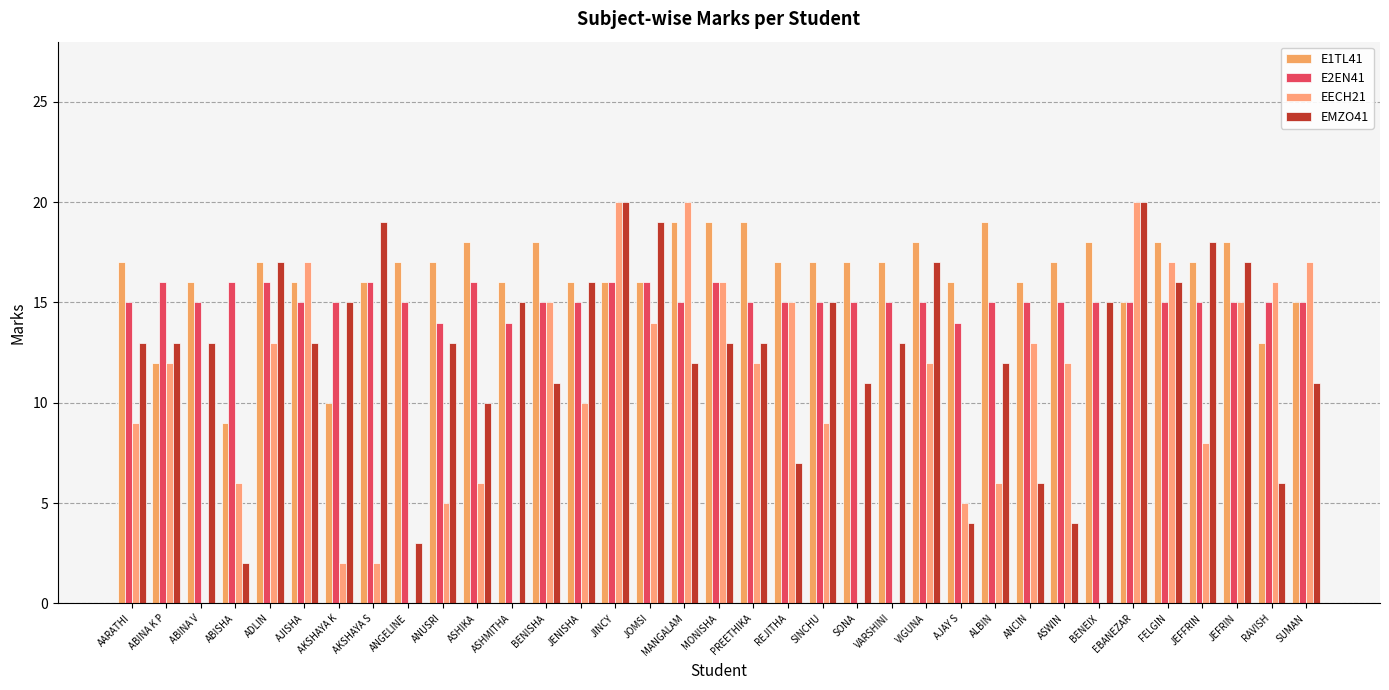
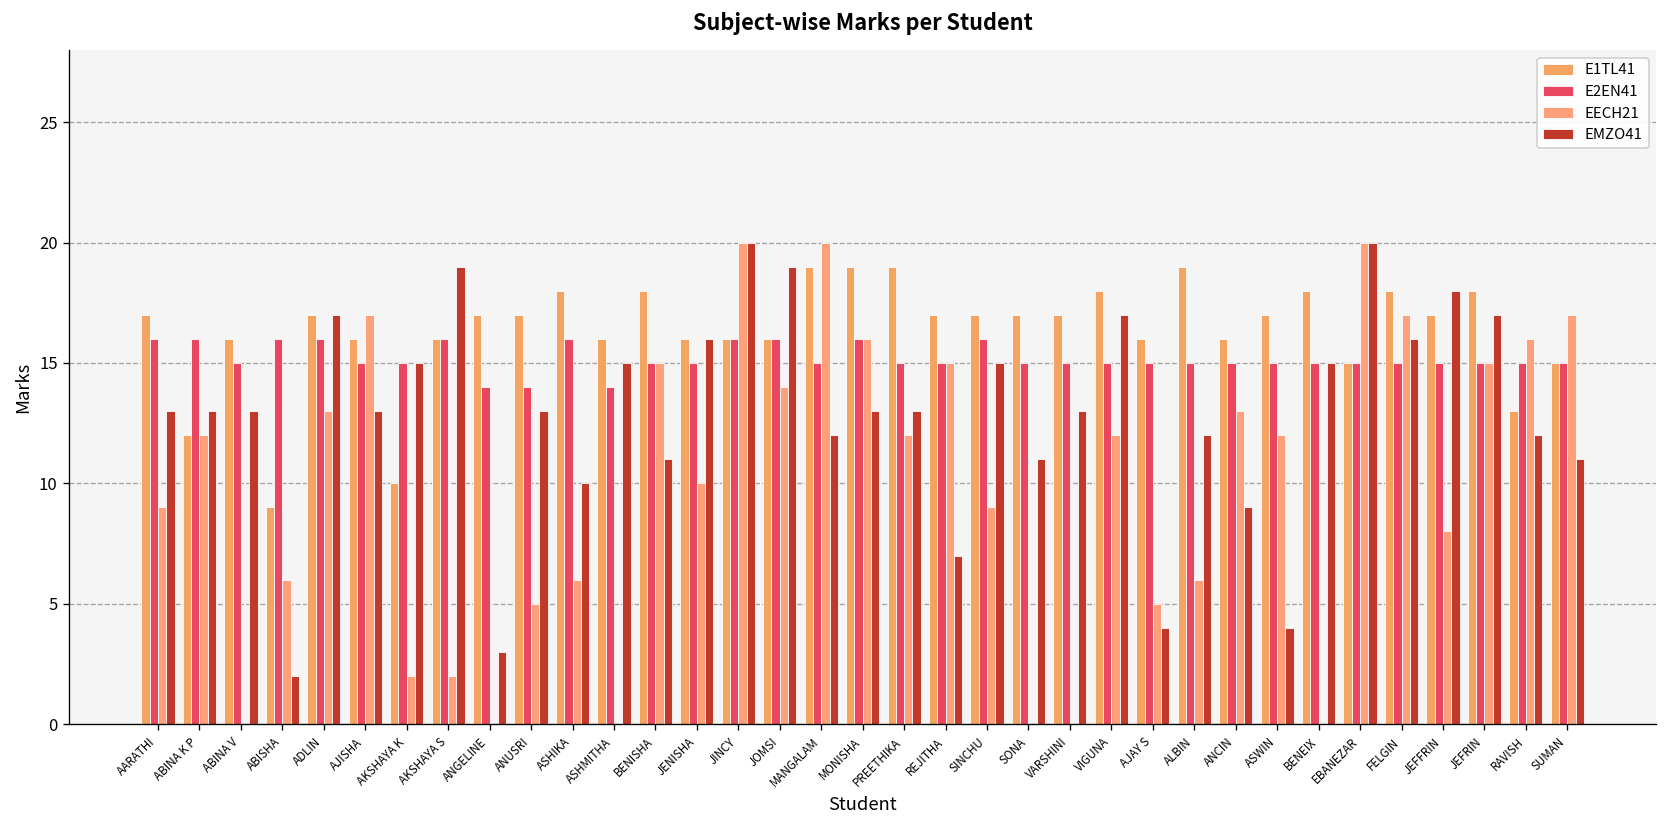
  {
    "E2EN41": {
-     "AARATHI": 15,
+     "AARATHI": 16,
      "ABINA K P": 16,
      "ABINA V": 15,
      "ABISHA": 16,
      "ADLIN": 16,
      "AJISHA": 15,
      "AKSHAYA K": 15,
      "AKSHAYA S": 16,
-     "ANGELINE": 15,
+     "ANGELINE": 14,
      "ANUSRI": 14,
      "ASHIKA": 16,
      "ASHMITHA": 14,
      "BENISHA": 15,
      "JENISHA": 15,
      "JINCY": 16,
      "JOMSI": 16,
      "MANGALAM": 15,
      "MONISHA": 16,
      "PREETHIKA": 15,
      "REJITHA": 15,
-     "SINCHU": 15,
+     "SINCHU": 16,
      "SONA": 15,
      "VARSHINI": 15,
      "VIGUNA": 15,
-     "AJAY S": 14,
+     "AJAY S": 15,
      "ALBIN": 15,
      "ANCIN": 15,
      "ASWIN": 15,
      "BENEIX": 15,
      "EBANEZAR": 15,
      "FELGIN": 15,
      "JEFFRIN": 15,
      "JEFRIN": 15,
      "RAVISH": 15,
      "SUMAN": 15
    },
    "EMZO41": {
      "AARATHI": 13,
      "ABINA K P": 13,
      "ABINA V": 13,
      "ABISHA": 2,
      "ADLIN": 17,
      "AJISHA": 13,
      "AKSHAYA K": 15,
      "AKSHAYA S": 19,
      "ANGELINE": 3,
      "ANUSRI": 13,
      "ASHIKA": 10,
      "ASHMITHA": 15,
      "BENISHA": 11,
      "JENISHA": 16,
      "JINCY": 20,
      "JOMSI": 19,
      "MANGALAM": 12,
      "MONISHA": 13,
      "PREETHIKA": 13,
      "REJITHA": 7,
      "SINCHU": 15,
      "SONA": 11,
      "VARSHINI": 13,
      "VIGUNA": 17,
      "AJAY S": 4,
      "ALBIN": 12,
-     "ANCIN": 6,
+     "ANCIN": 9,
      "ASWIN": 4,
      "BENEIX": 15,
      "EBANEZAR": 20,
      "FELGIN": 16,
      "JEFFRIN": 18,
      "JEFRIN": 17,
-     "RAVISH": 6,
+     "RAVISH": 12,
      "SUMAN": 11
    }
  }
